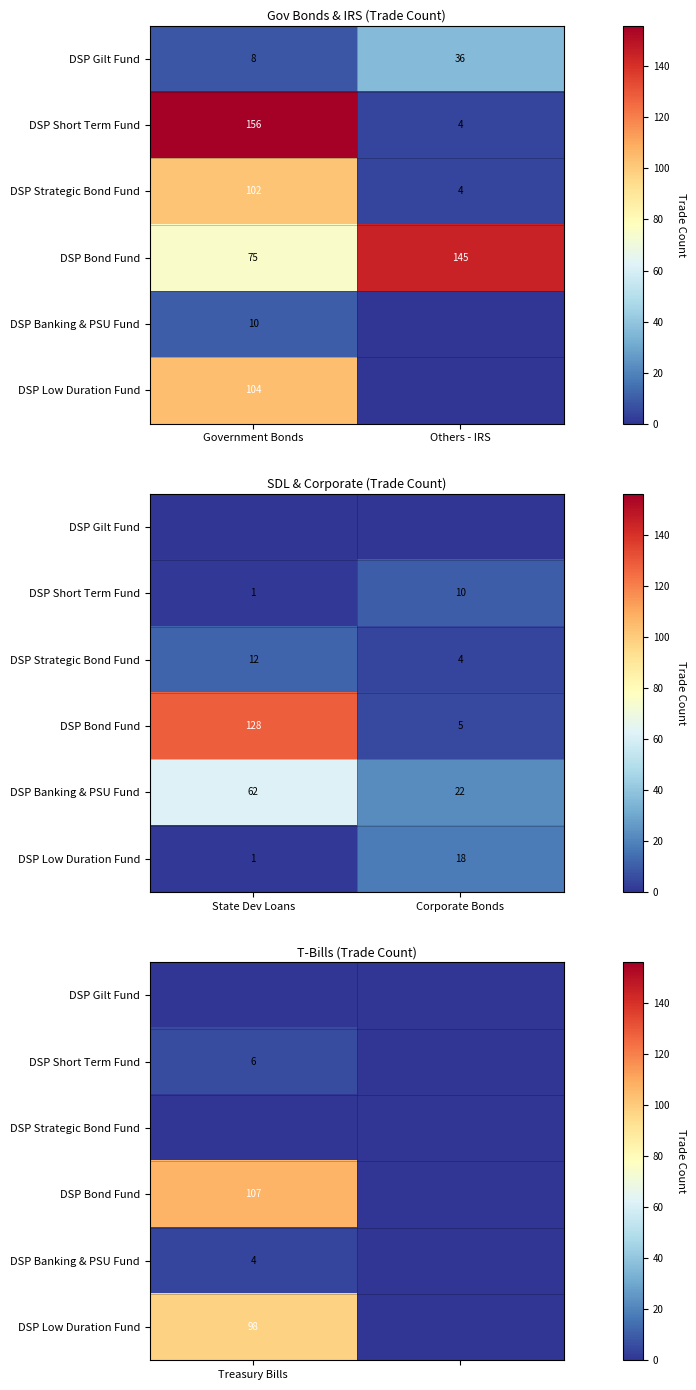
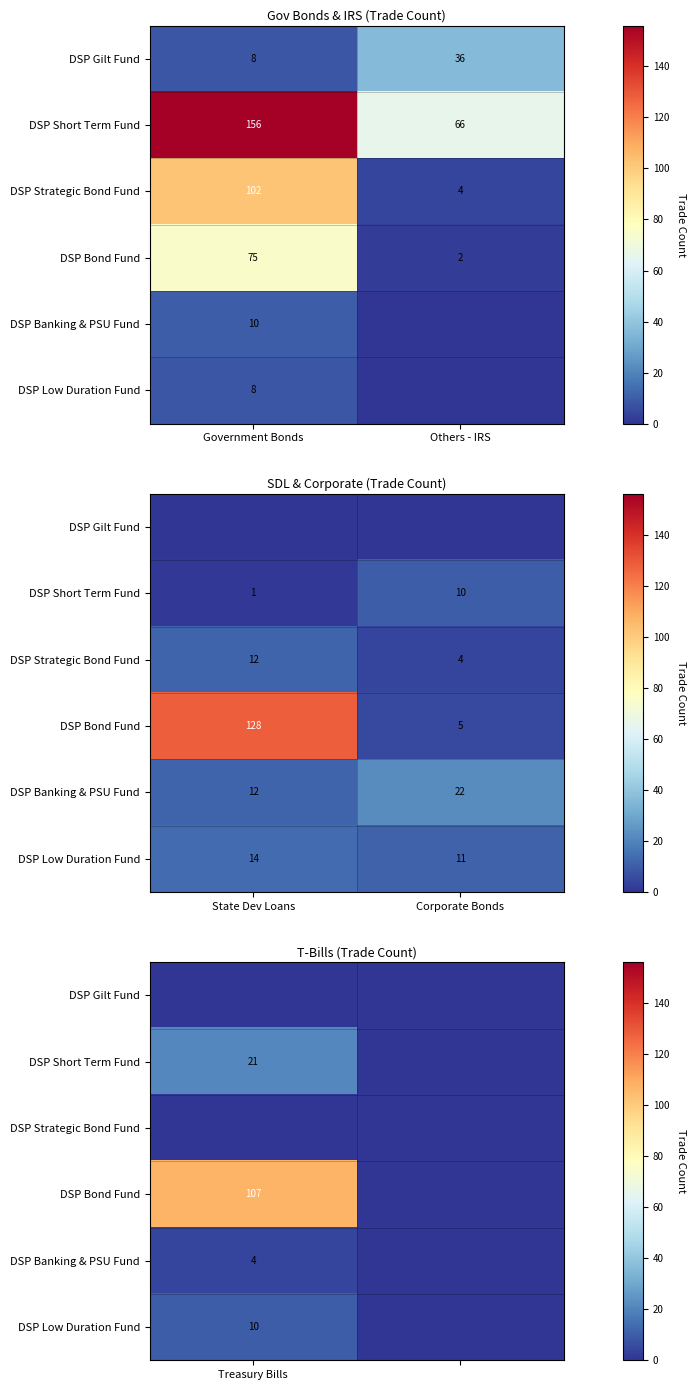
  {
    "Gov Bonds & IRS (Trade Count)": {
      "DSP Gilt Fund": {
        "Government Bonds": 8,
        "Others - IRS": 36
      },
      "DSP Short Term Fund": {
        "Government Bonds": 156,
-       "Others - IRS": 4
+       "Others - IRS": 66
      },
      "DSP Strategic Bond Fund": {
        "Government Bonds": 102,
        "Others - IRS": 4
      },
      "DSP Bond Fund": {
        "Government Bonds": 75,
-       "Others - IRS": 145
+       "Others - IRS": 2
      },
      "DSP Banking & PSU Fund": {
        "Government Bonds": 10
      },
      "DSP Low Duration Fund": {
-       "Government Bonds": 104
+       "Government Bonds": 8
      }
    },
    "SDL & Corporate (Trade Count)": {
      "DSP Short Term Fund": {
        "State Dev Loans": 1,
        "Corporate Bonds": 10
      },
      "DSP Strategic Bond Fund": {
        "State Dev Loans": 12,
        "Corporate Bonds": 4
      },
      "DSP Bond Fund": {
        "State Dev Loans": 128,
        "Corporate Bonds": 5
      },
      "DSP Banking & PSU Fund": {
-       "State Dev Loans": 62,
+       "State Dev Loans": 12,
        "Corporate Bonds": 22
      },
      "DSP Low Duration Fund": {
-       "State Dev Loans": 1,
-       "Corporate Bonds": 18
+       "State Dev Loans": 14,
+       "Corporate Bonds": 11
      }
    },
    "T-Bills (Trade Count)": {
      "DSP Short Term Fund": {
-       "Treasury Bills": 6
+       "Treasury Bills": 21
      },
      "DSP Bond Fund": {
        "Treasury Bills": 107
      },
      "DSP Banking & PSU Fund": {
        "Treasury Bills": 4
      },
      "DSP Low Duration Fund": {
-       "Treasury Bills": 98
+       "Treasury Bills": 10
      }
    }
  }
